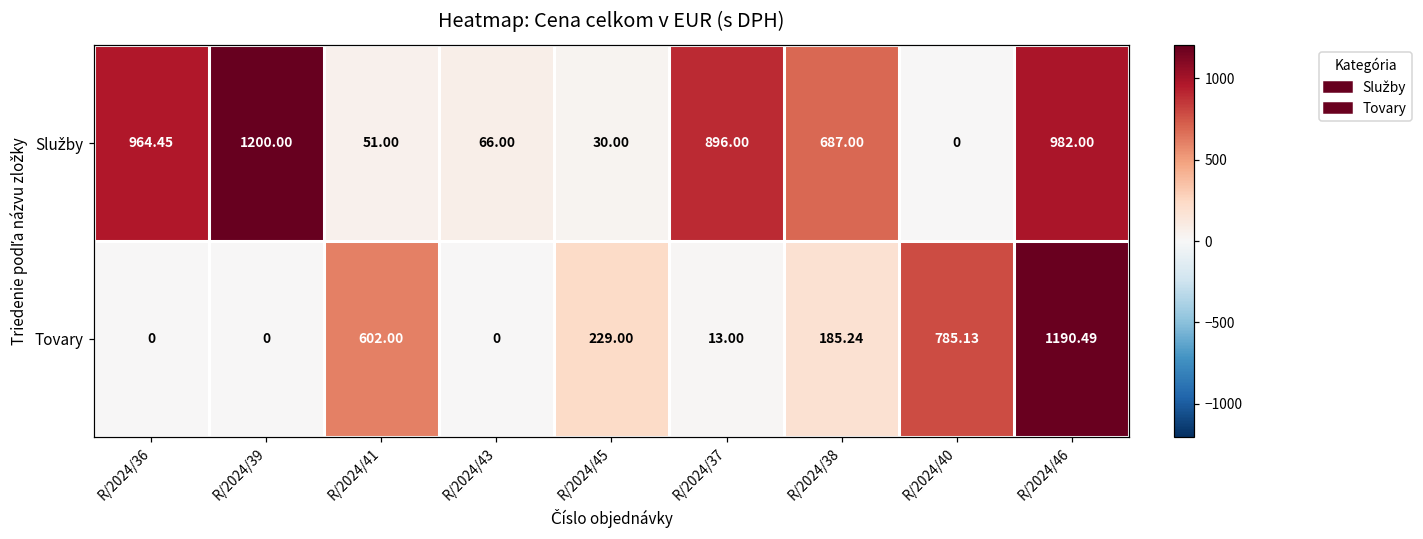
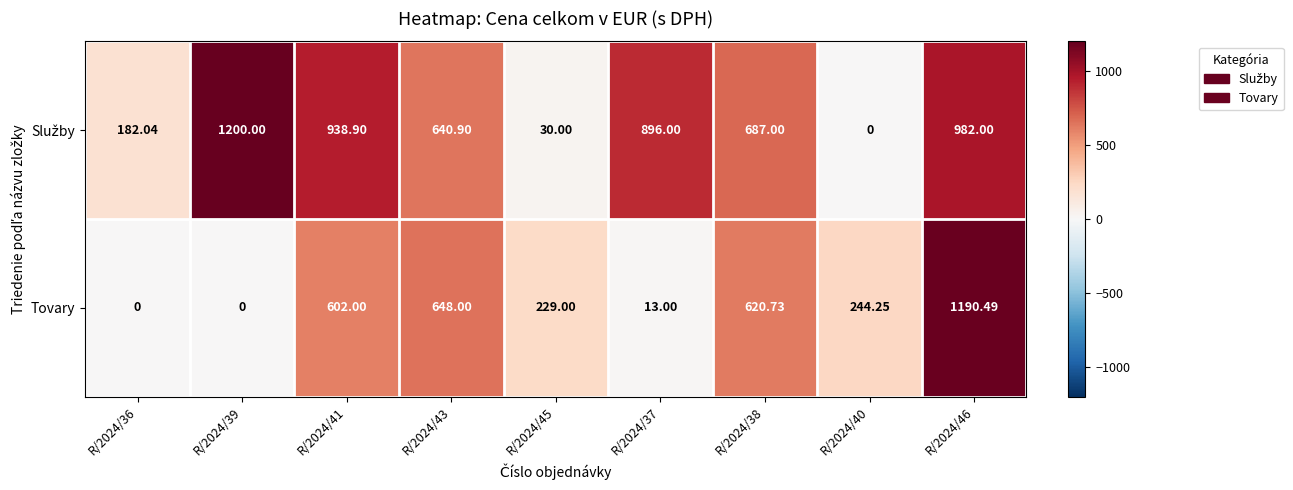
  {
    "Služby": {
-     "R/2024/36": 964.45,
+     "R/2024/36": 182.04,
      "R/2024/39": 1200.00,
-     "R/2024/41": 51.00,
-     "R/2024/43": 66.00,
+     "R/2024/41": 938.90,
+     "R/2024/43": 640.90,
      "R/2024/45": 30.00,
      "R/2024/37": 896.00,
      "R/2024/38": 687.00,
      "R/2024/40": 0,
      "R/2024/46": 982.00
    },
    "Tovary": {
      "R/2024/36": 0,
      "R/2024/39": 0,
      "R/2024/41": 602.00,
-     "R/2024/43": 0,
+     "R/2024/43": 648.00,
      "R/2024/45": 229.00,
      "R/2024/37": 13.00,
-     "R/2024/38": 185.24,
-     "R/2024/40": 785.13,
+     "R/2024/38": 620.73,
+     "R/2024/40": 244.25,
      "R/2024/46": 1190.49
    }
  }
